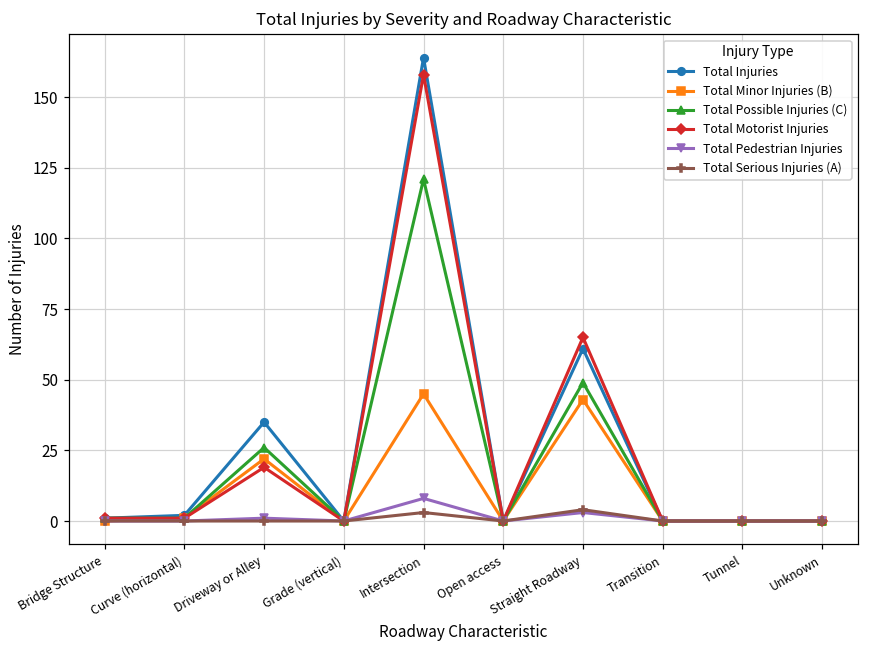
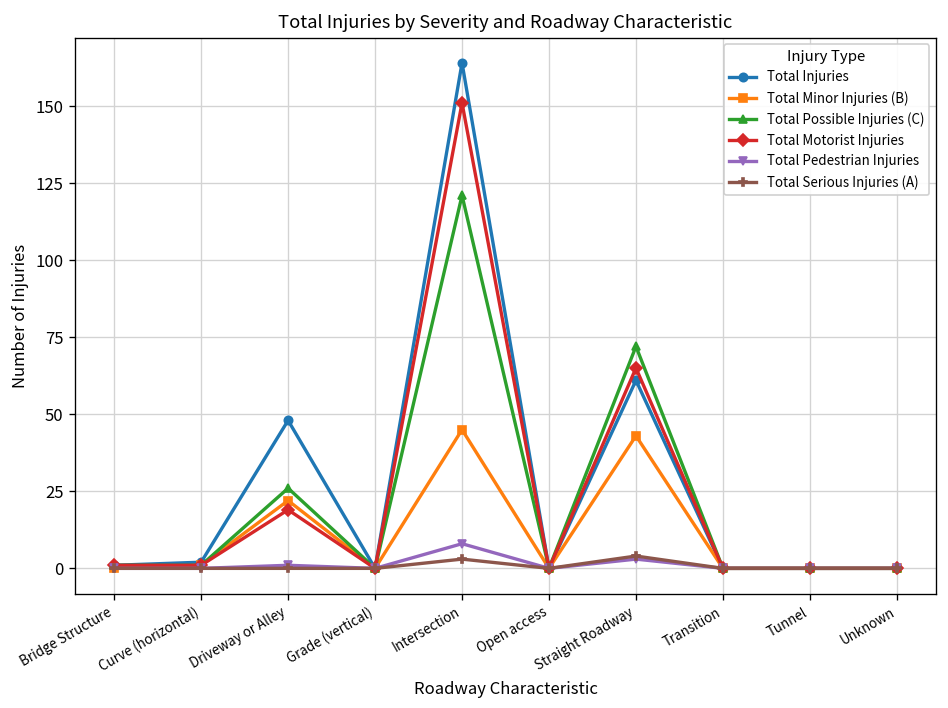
  {
    "Total Injuries": {
      "Curve (horizontal)": 2,
-     "Driveway or Alley": 35,
+     "Driveway or Alley": 48,
      "Intersection": 164,
      "Straight Roadway": 61
    },
    "Total Minor Injuries (B)": {
      "Driveway or Alley": 22,
      "Intersection": 45,
      "Straight Roadway": 43
    },
    "Total Possible Injuries (C)": {
      "Driveway or Alley": 26,
      "Intersection": 121,
-     "Straight Roadway": 49
+     "Straight Roadway": 72
    },
    "Total Motorist Injuries": {
      "Driveway or Alley": 19,
-     "Intersection": 158,
+     "Intersection": 151,
      "Straight Roadway": 65
    },
    "Total Pedestrian Injuries": {
      "Intersection": 8
    },
    "Total Serious Injuries (A)": {
      "Intersection": 3
    }
  }
